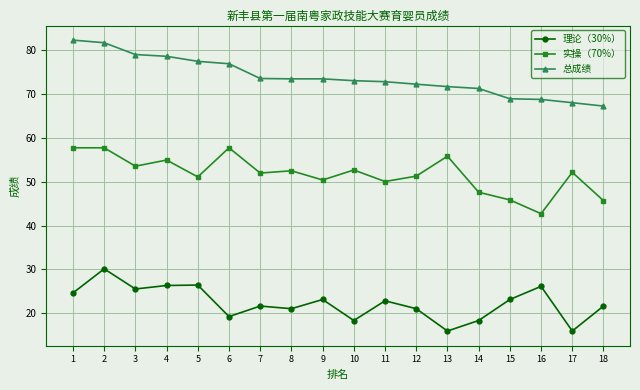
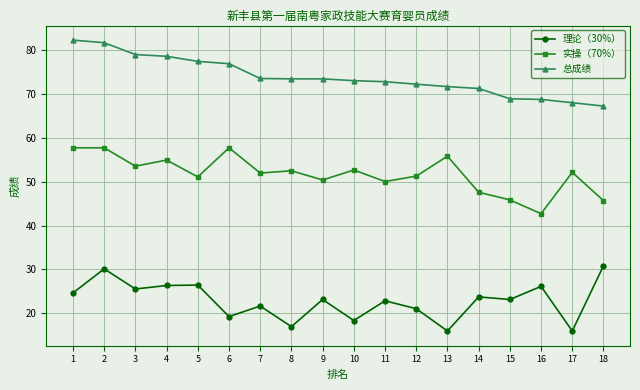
  {
    "理论（30%）": {
      "1": 25,
      "2": 30,
      "3": 26,
      "4": 26,
      "5": 26,
      "6": 19,
      "7": 22,
-     "8": 21,
+     "8": 17,
      "9": 23,
      "10": 18,
      "11": 23,
      "12": 21,
      "13": 16,
-     "14": 18,
+     "14": 24,
      "15": 23,
      "16": 26,
      "17": 16,
-     "18": 22
+     "18": 31
    }
  }
